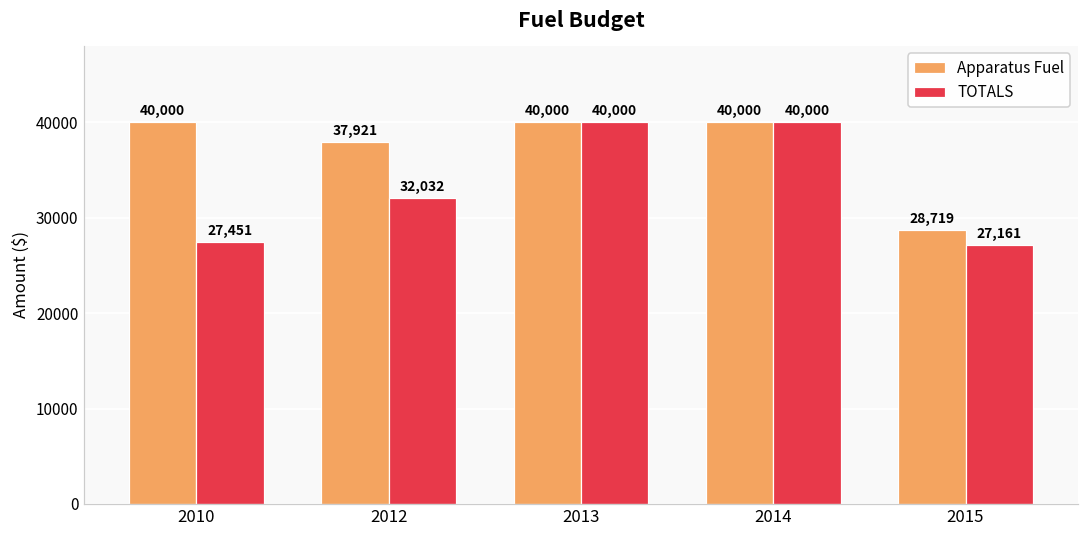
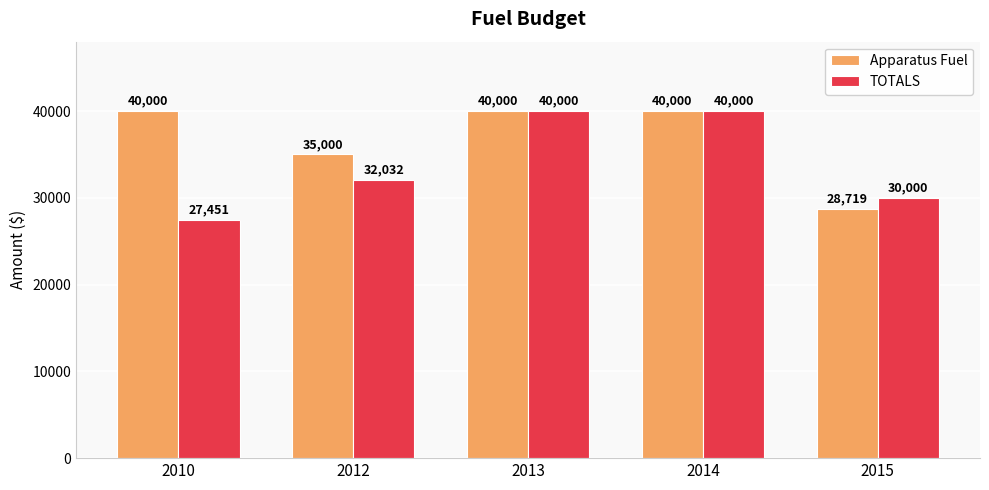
  {
    "Apparatus Fuel": {
      "2010": "40,000",
-     "2012": "37,921",
+     "2012": "35,000",
      "2013": "40,000",
      "2014": "40,000",
      "2015": "28,719"
    },
    "TOTALS": {
      "2010": "27,451",
      "2012": "32,032",
      "2013": "40,000",
      "2014": "40,000",
-     "2015": "27,161"
+     "2015": "30,000"
    }
  }
